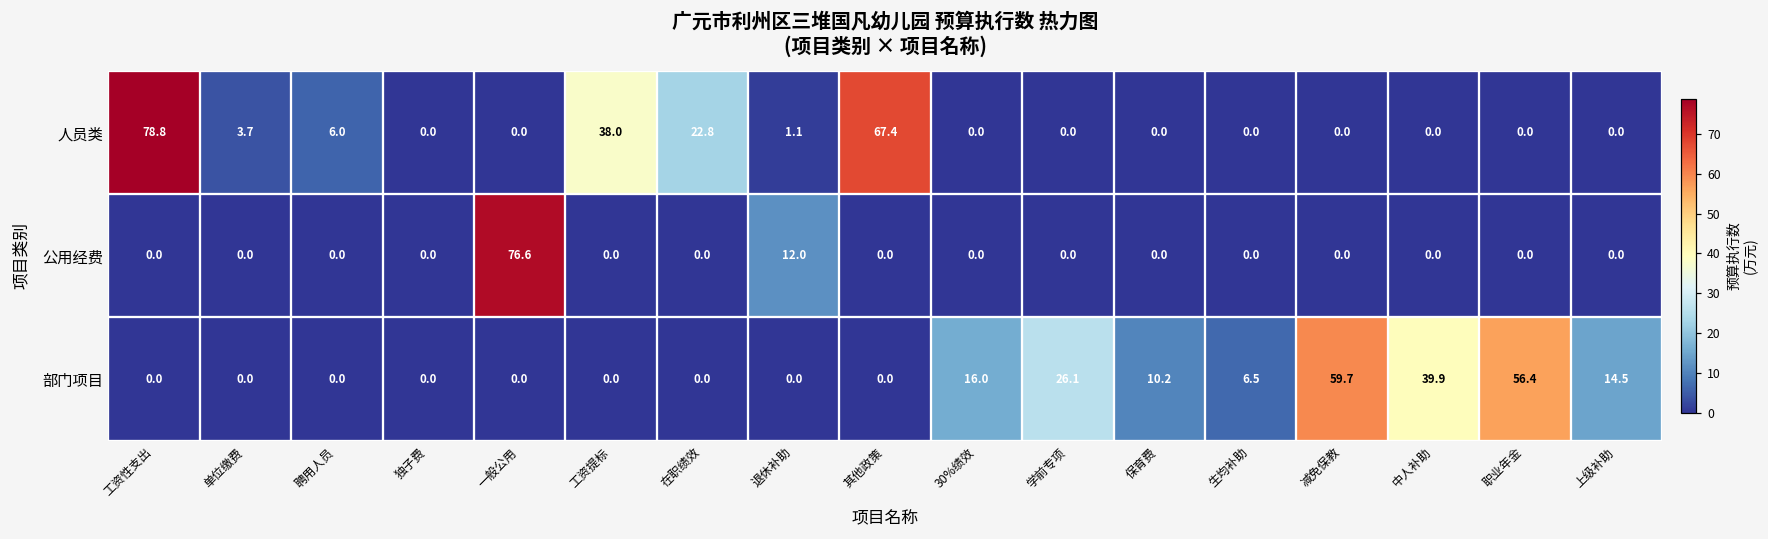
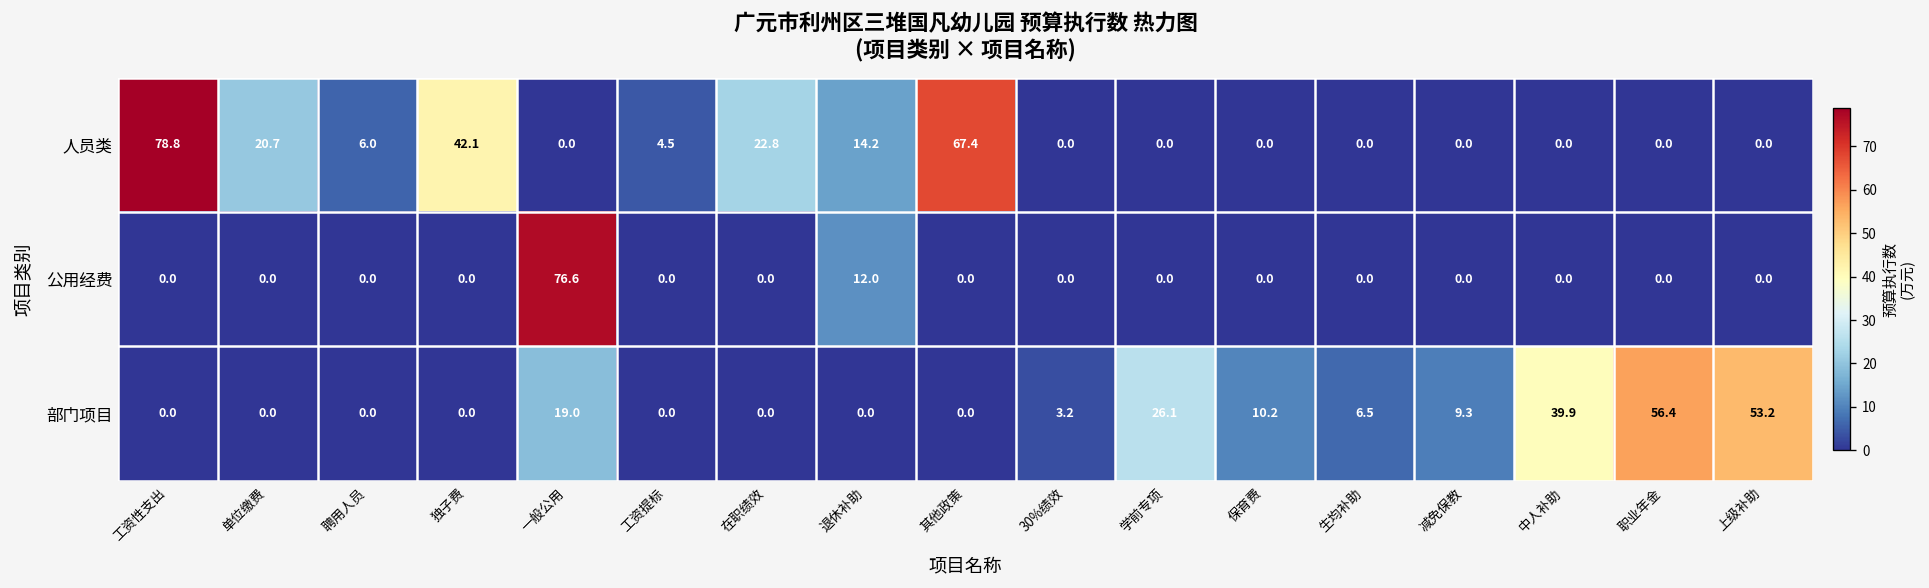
  {
    "人员类": {
      "工资性支出": 78.8,
-     "单位缴费": 3.7,
+     "单位缴费": 20.7,
      "聘用人员": 6.0,
-     "独子费": 0.0,
+     "独子费": 42.1,
      "一般公用": 0.0,
-     "工资提标": 38.0,
+     "工资提标": 4.5,
      "在职绩效": 22.8,
-     "退休补助": 1.1,
+     "退休补助": 14.2,
      "其他政策": 67.4,
      "30%绩效": 0.0,
      "学前专项": 0.0,
      "保育费": 0.0,
      "生均补助": 0.0,
      "减免保教": 0.0,
      "中人补助": 0.0,
      "职业年金": 0.0,
      "上级补助": 0.0
    },
    "公用经费": {
      "工资性支出": 0.0,
      "单位缴费": 0.0,
      "聘用人员": 0.0,
      "独子费": 0.0,
      "一般公用": 76.6,
      "工资提标": 0.0,
      "在职绩效": 0.0,
      "退休补助": 12.0,
      "其他政策": 0.0,
      "30%绩效": 0.0,
      "学前专项": 0.0,
      "保育费": 0.0,
      "生均补助": 0.0,
      "减免保教": 0.0,
      "中人补助": 0.0,
      "职业年金": 0.0,
      "上级补助": 0.0
    },
    "部门项目": {
      "工资性支出": 0.0,
      "单位缴费": 0.0,
      "聘用人员": 0.0,
      "独子费": 0.0,
-     "一般公用": 0.0,
+     "一般公用": 19.0,
      "工资提标": 0.0,
      "在职绩效": 0.0,
      "退休补助": 0.0,
      "其他政策": 0.0,
-     "30%绩效": 16.0,
+     "30%绩效": 3.2,
      "学前专项": 26.1,
      "保育费": 10.2,
      "生均补助": 6.5,
-     "减免保教": 59.7,
+     "减免保教": 9.3,
      "中人补助": 39.9,
      "职业年金": 56.4,
-     "上级补助": 14.5
+     "上级补助": 53.2
    }
  }
